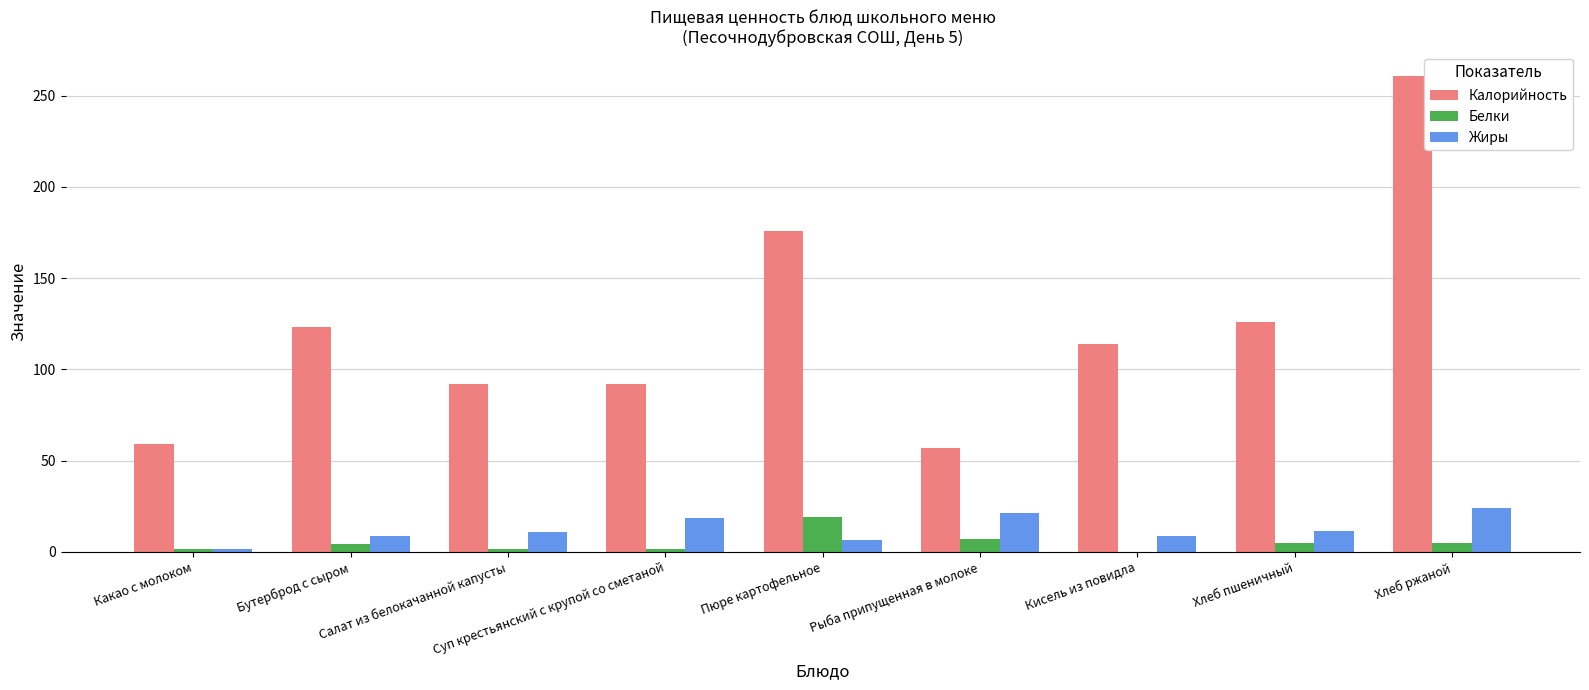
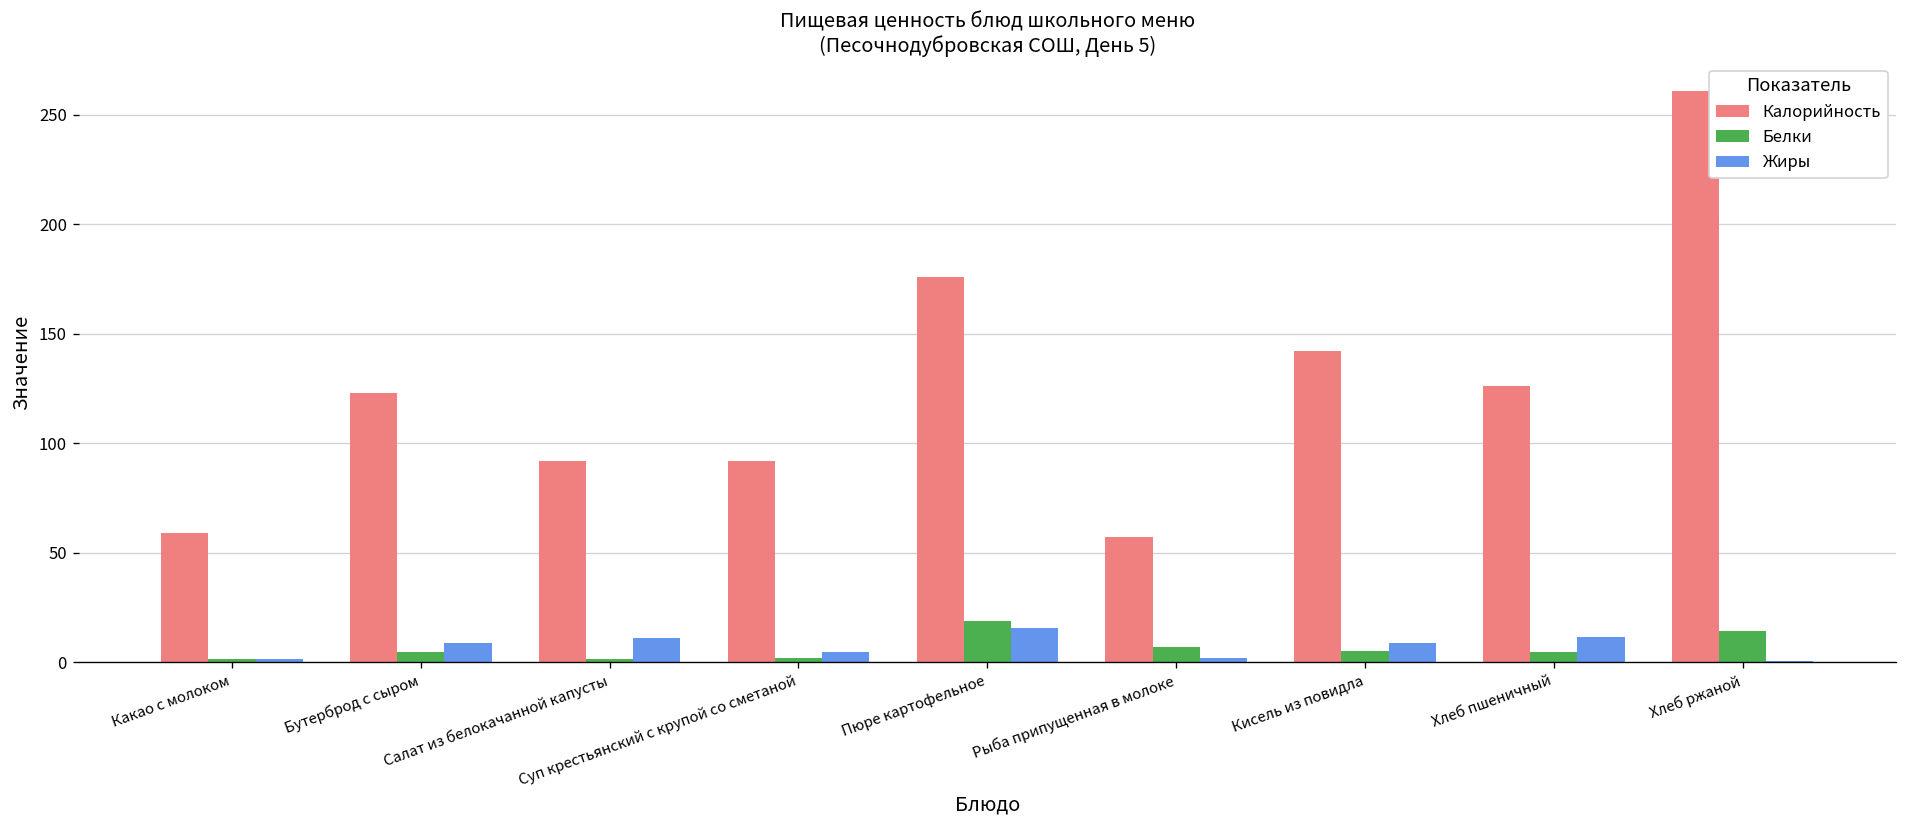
  {
    "Калорийность": {
      "Какао с молоком": 59,
      "Бутерброд с сыром": 123,
      "Салат из белокачанной капусты": 92,
      "Суп крестьянский с крупой со сметаной": 92,
      "Пюре картофельное": 176,
      "Рыба припущенная в молоке": 57,
-     "Кисель из повидла": 114,
+     "Кисель из повидла": 142,
      "Хлеб пшеничный": 126,
      "Хлеб ржаной": 261
    },
    "Белки": {
      "Какао с молоком": 2,
      "Бутерброд с сыром": 5,
      "Салат из белокачанной капусты": 2,
      "Суп крестьянский с крупой со сметаной": 2,
      "Пюре картофельное": 19,
      "Рыба припущенная в молоке": 7,
-     "Кисель из повидла": 0,
+     "Кисель из повидла": 5,
      "Хлеб пшеничный": 5,
-     "Хлеб ржаной": 5
+     "Хлеб ржаной": 14
    },
    "Жиры": {
      "Бутерброд с сыром": 9,
      "Салат из белокачанной капусты": 11,
-     "Суп крестьянский с крупой со сметаной": 19,
-     "Пюре картофельное": 6,
-     "Рыба припущенная в молоке": 22,
+     "Суп крестьянский с крупой со сметаной": 5,
+     "Пюре картофельное": 16,
+     "Рыба припущенная в молоке": 2,
      "Кисель из повидла": 9,
      "Хлеб пшеничный": 12,
-     "Хлеб ржаной": 24
+     "Хлеб ржаной": 1
    }
  }
